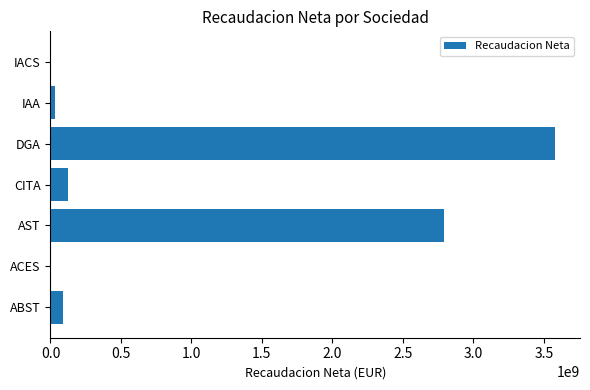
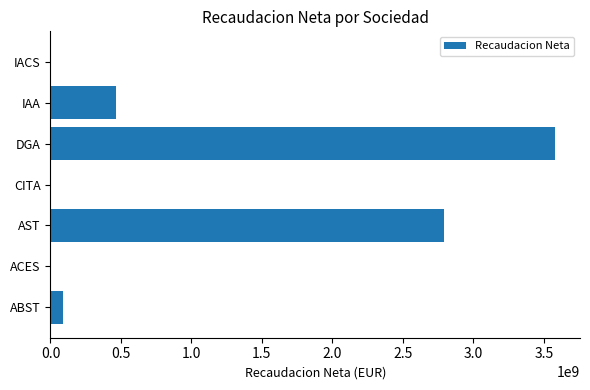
  {
-   "IAA": 30000000,
+   "IAA": 460000000,
    "DGA": 3580000000,
-   "CITA": 130000000,
+   "CITA": 0,
    "AST": 2790000000,
    "ABST": 90000000
  }
